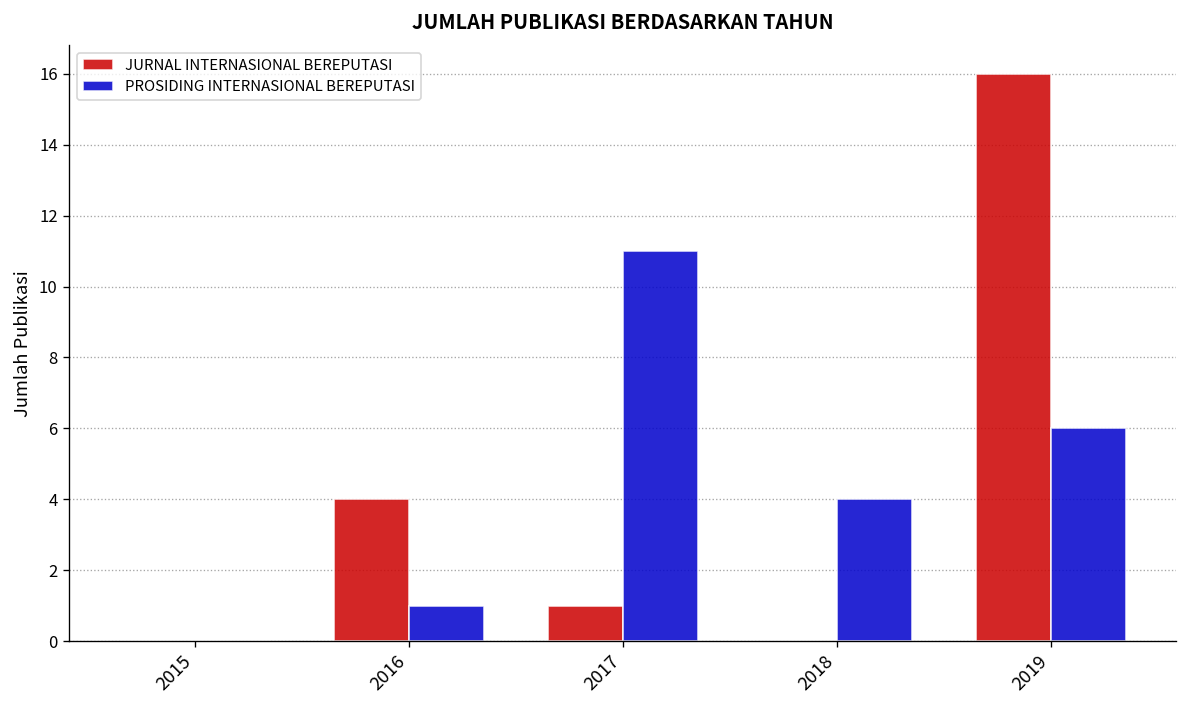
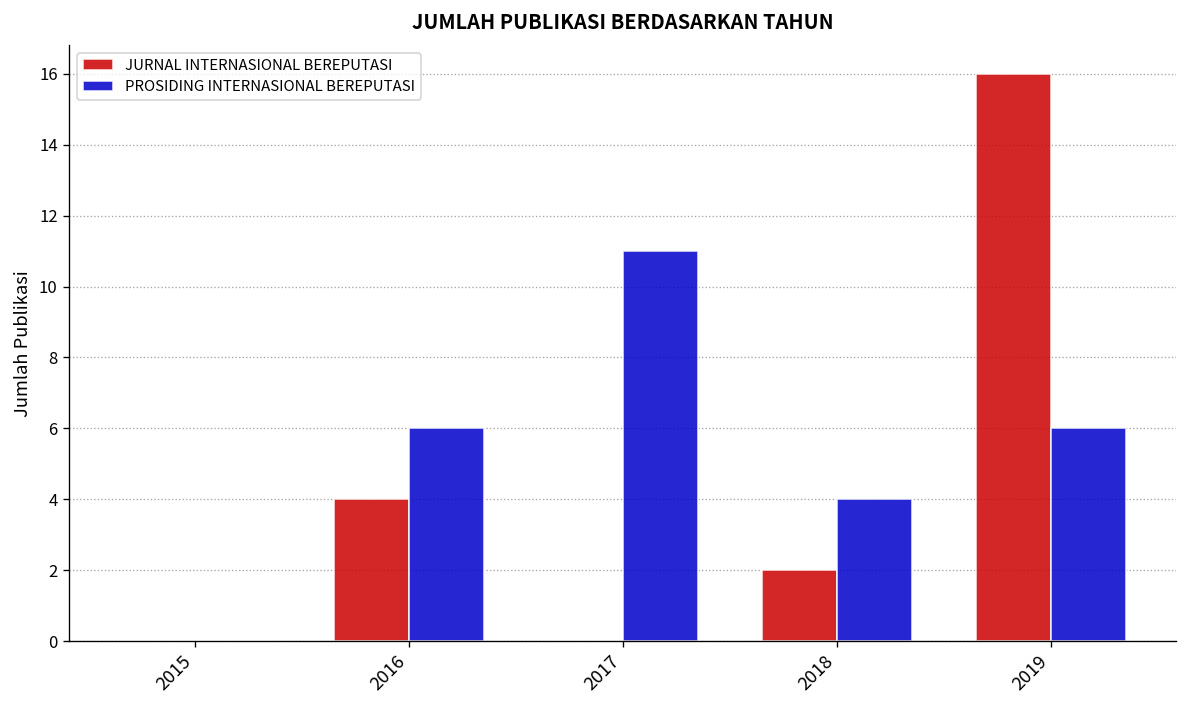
  {
    "JURNAL INTERNASIONAL BEREPUTASI": {
      "2015": 0,
      "2016": 4,
-     "2017": 1,
-     "2018": 0,
+     "2017": 0,
+     "2018": 2,
      "2019": 16
    },
    "PROSIDING INTERNASIONAL BEREPUTASI": {
      "2015": 0,
-     "2016": 1,
+     "2016": 6,
      "2017": 11,
      "2018": 4,
      "2019": 6
    }
  }
